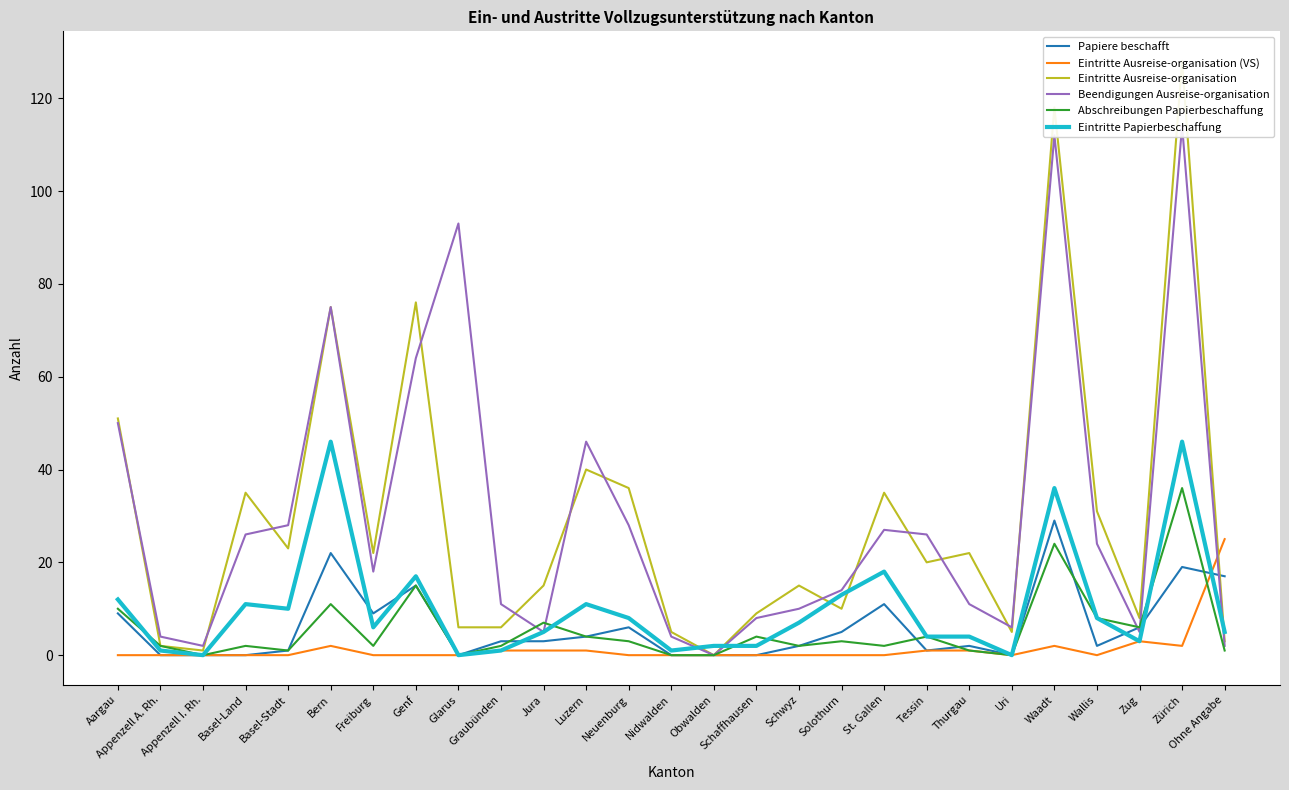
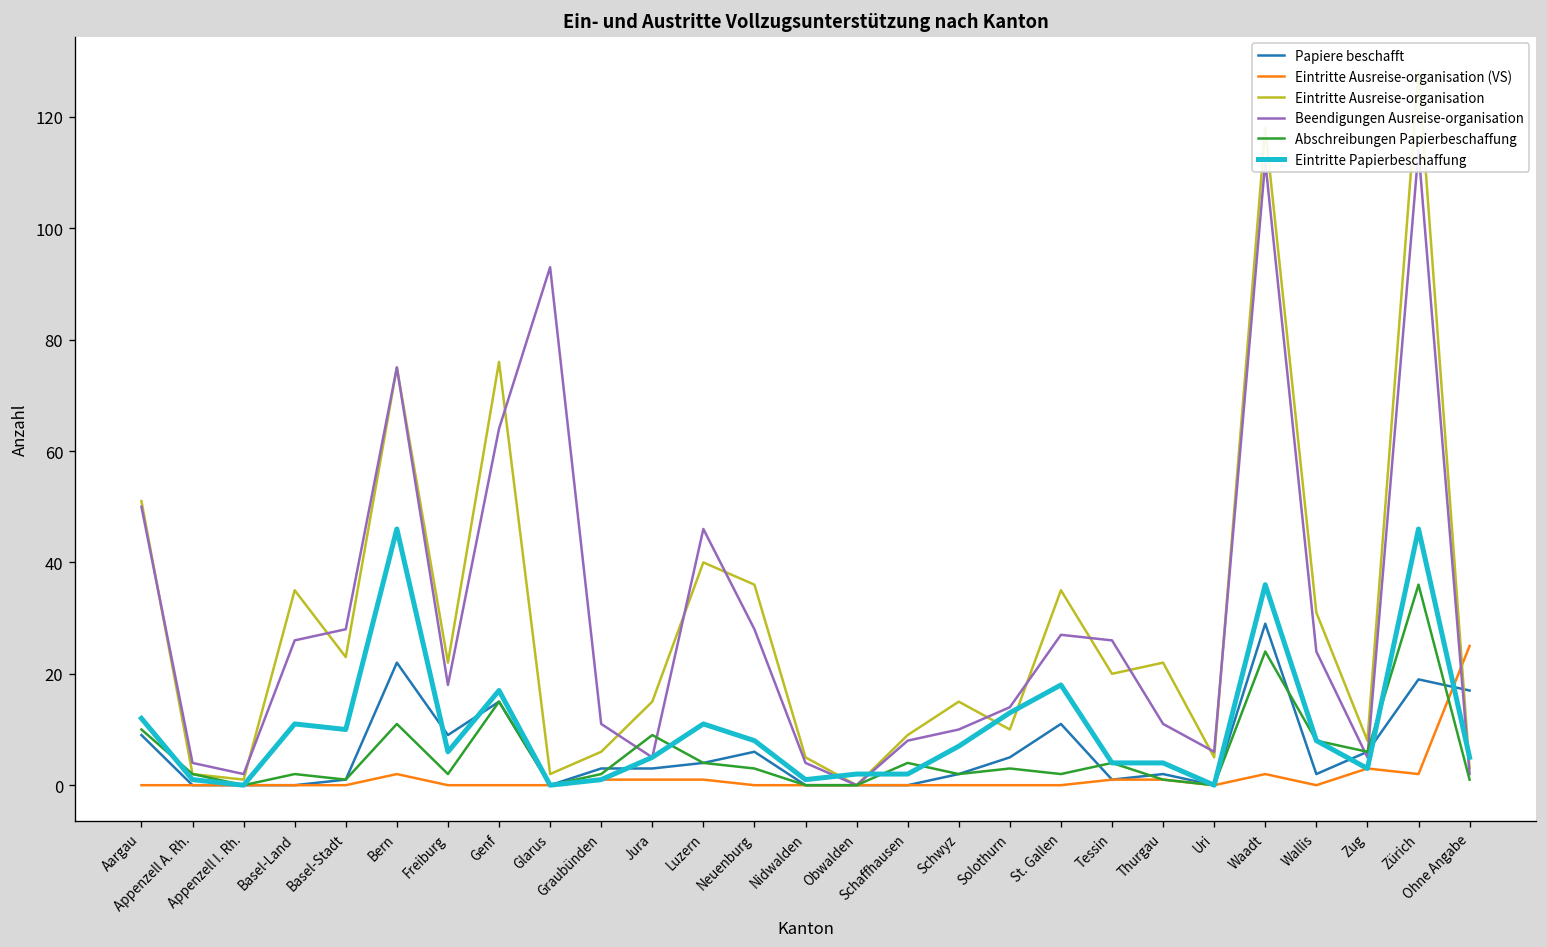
  {
    "Papiere beschafft": {
      "Aargau": 9,
      "Bern": 22,
      "Freiburg": 9,
      "Graubünden": 3,
      "Jura": 3,
      "Neuenburg": 6,
      "Solothurn": 5,
      "St. Gallen": 11,
      "Thurgau": 2,
      "Waadt": 29,
      "Wallis": 2,
      "Zürich": 19,
      "Ohne Angabe": 17
    },
    "Eintritte Ausreise-organisation (VS)": {
      "Aargau": 0,
      "Basel-Stadt": 0,
      "Bern": 2,
      "Freiburg": 0,
      "Genf": 0,
      "Jura": 1,
      "Luzern": 1,
      "Neuenburg": 0,
      "Schwyz": 0,
      "Solothurn": 0,
      "St. Gallen": 0,
      "Waadt": 2,
      "Wallis": 0,
      "Zürich": 2,
      "Ohne Angabe": 25
    },
    "Eintritte Ausreise-organisation": {
      "Aargau": 51,
      "Appenzell I. Rh.": 1,
      "Basel-Land": 35,
      "Basel-Stadt": 23,
      "Freiburg": 22,
      "Genf": 76,
-     "Glarus": 6,
+     "Glarus": 2,
      "Graubünden": 6,
      "Jura": 15,
      "Luzern": 40,
      "Neuenburg": 36,
      "Nidwalden": 5,
      "Schaffhausen": 9,
      "Schwyz": 15,
      "Solothurn": 10,
      "St. Gallen": 35,
      "Tessin": 20,
      "Thurgau": 22,
      "Uri": 5,
      "Wallis": 31,
      "Zug": 8,
      "Ohne Angabe": 3
    },
    "Beendigungen Ausreise-organisation": {
      "Aargau": 50,
      "Appenzell A. Rh.": 4,
      "Appenzell I. Rh.": 2,
      "Basel-Land": 26,
      "Basel-Stadt": 28,
      "Freiburg": 18,
      "Genf": 64,
      "Glarus": 93,
      "Graubünden": 11,
      "Luzern": 46,
      "Neuenburg": 28,
      "Nidwalden": 4,
      "Schaffhausen": 8,
      "Schwyz": 10,
      "Solothurn": 14,
      "St. Gallen": 27,
      "Tessin": 26,
      "Thurgau": 11,
      "Uri": 6,
      "Wallis": 24,
      "Zug": 5,
      "Ohne Angabe": 2
    },
    "Abschreibungen Papierbeschaffung": {
      "Aargau": 10,
      "Basel-Land": 2,
      "Bern": 11,
      "Freiburg": 2,
      "Graubünden": 2,
-     "Jura": 7,
+     "Jura": 9,
      "Neuenburg": 3,
      "Schaffhausen": 4,
      "Solothurn": 3,
      "St. Gallen": 2,
      "Waadt": 24,
      "Zürich": 36,
      "Ohne Angabe": 1
    },
    "Eintritte Papierbeschaffung": {
      "Aargau": 12,
      "Appenzell A. Rh.": 1,
      "Basel-Land": 11,
      "Basel-Stadt": 10,
      "Bern": 46,
      "Freiburg": 6,
      "Genf": 17,
      "Luzern": 11,
      "Neuenburg": 8,
      "Nidwalden": 1,
      "Obwalden": 2,
      "Schaffhausen": 2,
      "Schwyz": 7,
      "Solothurn": 13,
      "St. Gallen": 18,
      "Thurgau": 4,
      "Waadt": 36,
      "Zürich": 46,
      "Ohne Angabe": 5
    }
  }
